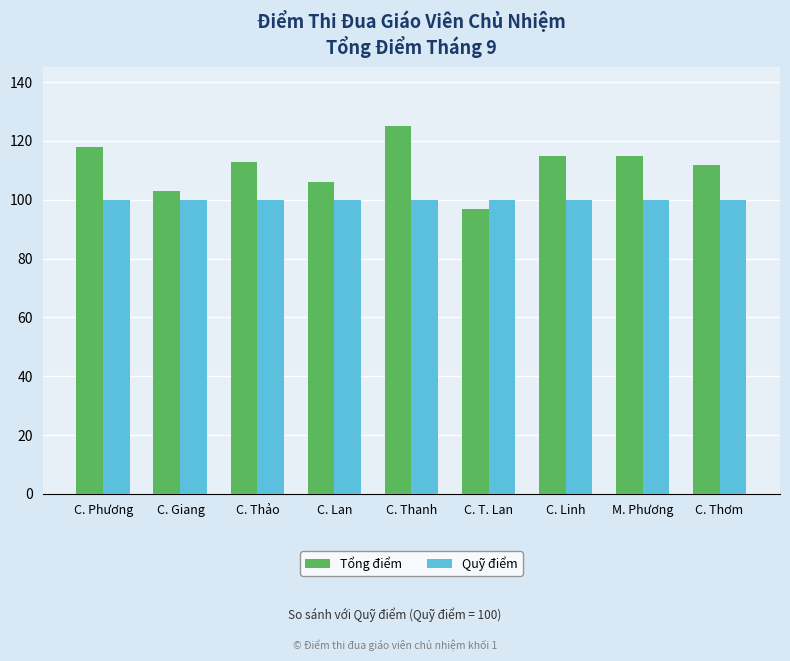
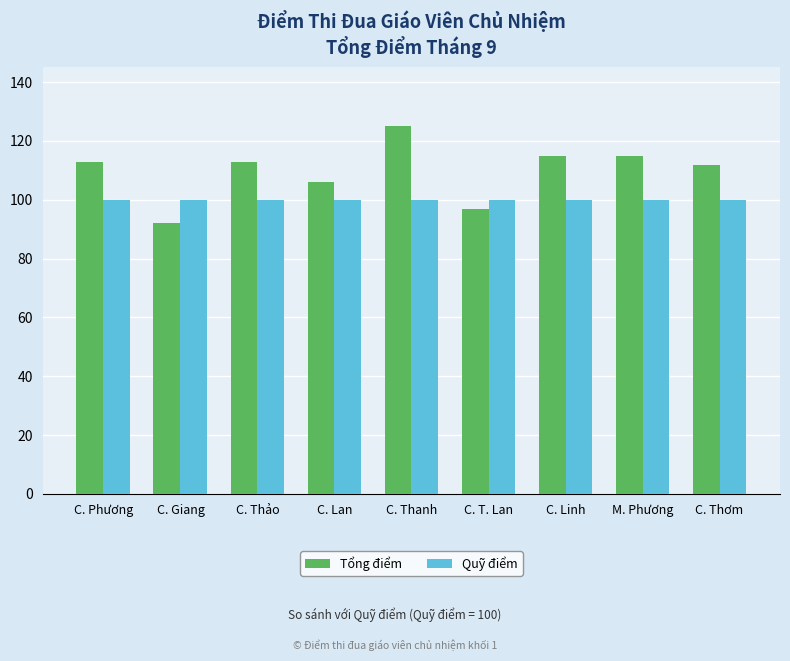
  {
    "Tổng điểm": {
-     "C. Phương": 118,
-     "C. Giang": 103,
+     "C. Phương": 113,
+     "C. Giang": 92,
      "C. Thảo": 113,
      "C. Lan": 106,
      "C. Thanh": 125,
      "C. T. Lan": 97,
      "C. Linh": 115,
      "M. Phương": 115,
      "C. Thơm": 112
    },
    "Quỹ điểm": {
      "C. Phương": 100,
      "C. Giang": 100,
      "C. Thảo": 100,
      "C. Lan": 100,
      "C. Thanh": 100,
      "C. T. Lan": 100,
      "C. Linh": 100,
      "M. Phương": 100,
      "C. Thơm": 100
    }
  }
